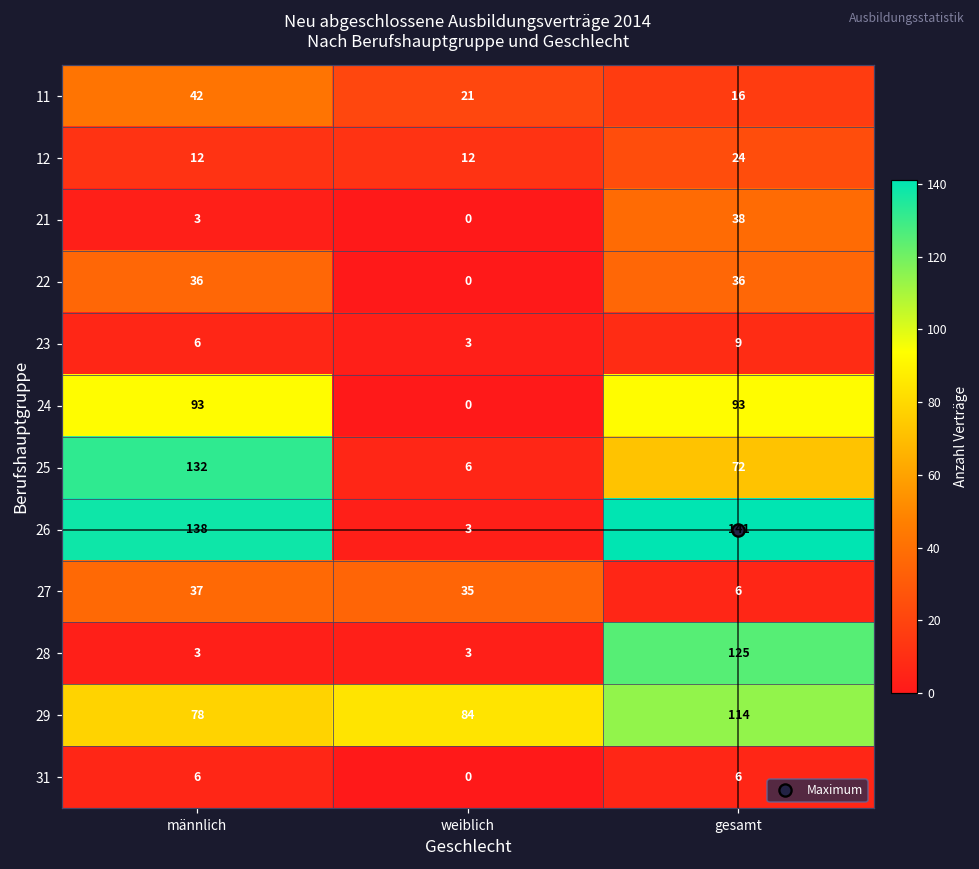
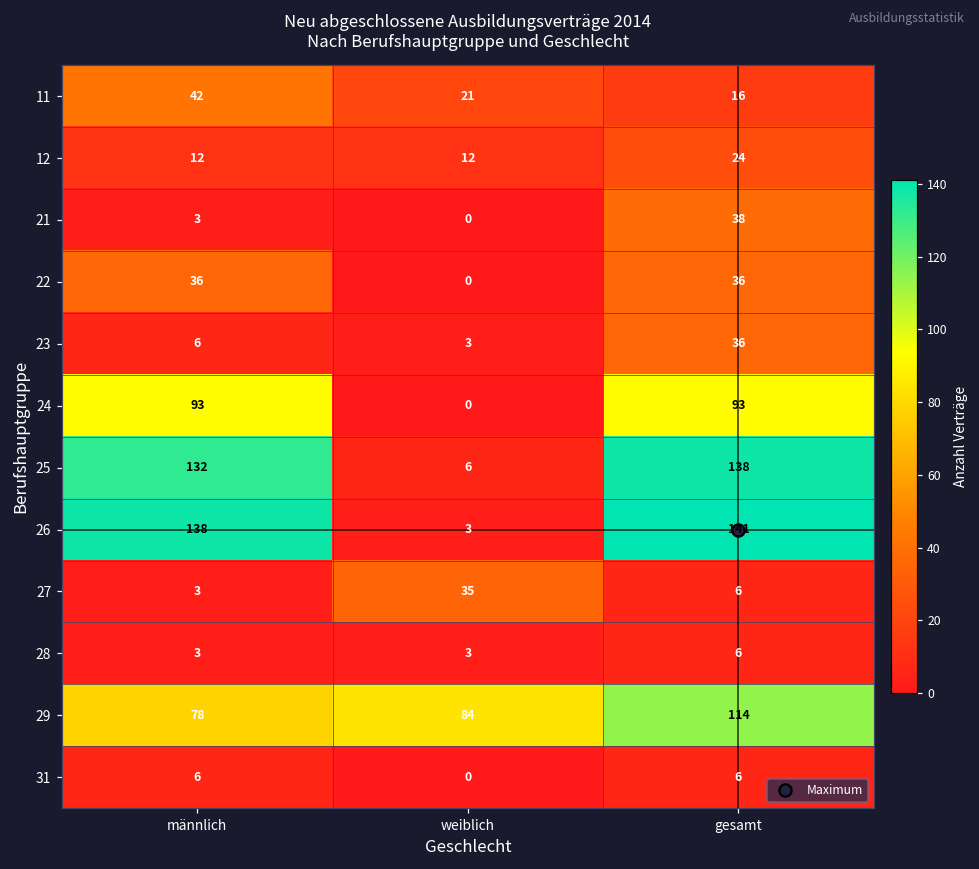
  {
    "11": {
      "männlich": 42,
      "weiblich": 21,
      "gesamt": 16
    },
    "12": {
      "männlich": 12,
      "weiblich": 12,
      "gesamt": 24
    },
    "21": {
      "männlich": 3,
      "weiblich": 0,
      "gesamt": 38
    },
    "22": {
      "männlich": 36,
      "weiblich": 0,
      "gesamt": 36
    },
    "23": {
      "männlich": 6,
      "weiblich": 3,
-     "gesamt": 9
+     "gesamt": 36
    },
    "24": {
      "männlich": 93,
      "weiblich": 0,
      "gesamt": 93
    },
    "25": {
      "männlich": 132,
      "weiblich": 6,
-     "gesamt": 72
+     "gesamt": 138
    },
    "26": {
      "männlich": 138,
      "weiblich": 3
    },
    "27": {
-     "männlich": 37,
+     "männlich": 3,
      "weiblich": 35,
      "gesamt": 6
    },
    "28": {
      "männlich": 3,
      "weiblich": 3,
-     "gesamt": 125
+     "gesamt": 6
    },
    "29": {
      "männlich": 78,
      "weiblich": 84,
      "gesamt": 114
    },
    "31": {
      "männlich": 6,
      "weiblich": 0,
      "gesamt": 6
    }
  }
